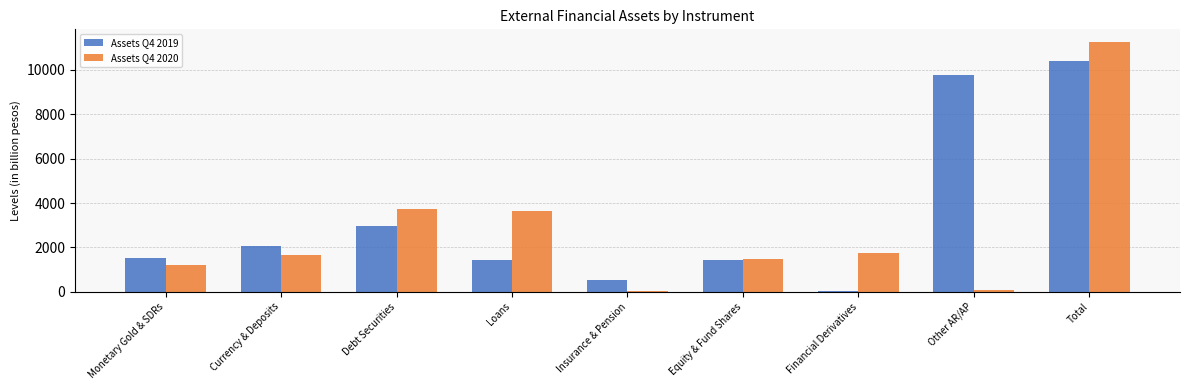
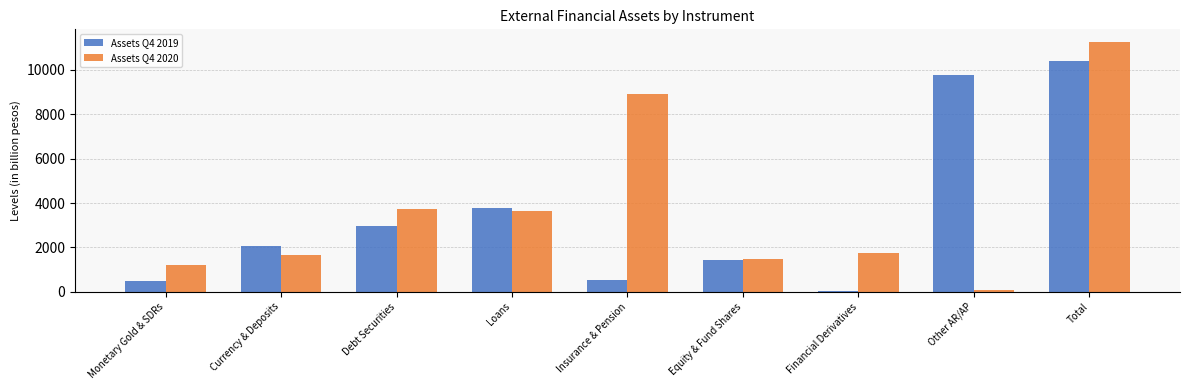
  {
    "Assets Q4 2019": {
-     "Monetary Gold & SDRs": 1500,
+     "Monetary Gold & SDRs": 500,
      "Currency & Deposits": 2100,
      "Debt Securities": 3000,
-     "Loans": 1400,
+     "Loans": 3800,
      "Insurance & Pension": 500,
      "Equity & Fund Shares": 1400,
      "Other AR/AP": 9800,
      "Total": 10400
    },
    "Assets Q4 2020": {
      "Monetary Gold & SDRs": 1200,
      "Currency & Deposits": 1600,
      "Debt Securities": 3800,
      "Loans": 3600,
-     "Insurance & Pension": 0,
+     "Insurance & Pension": 8900,
      "Equity & Fund Shares": 1500,
      "Financial Derivatives": 1800,
      "Total": 11300
    }
  }
